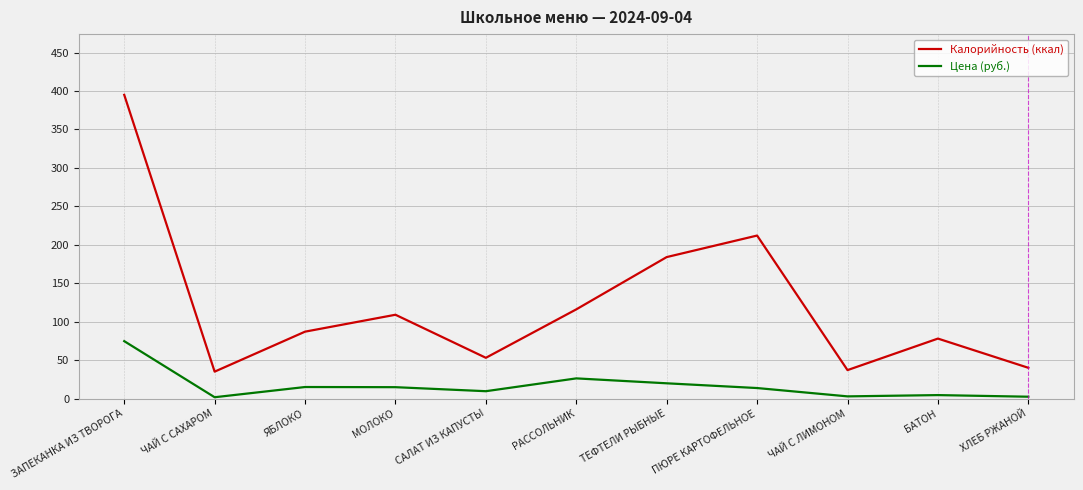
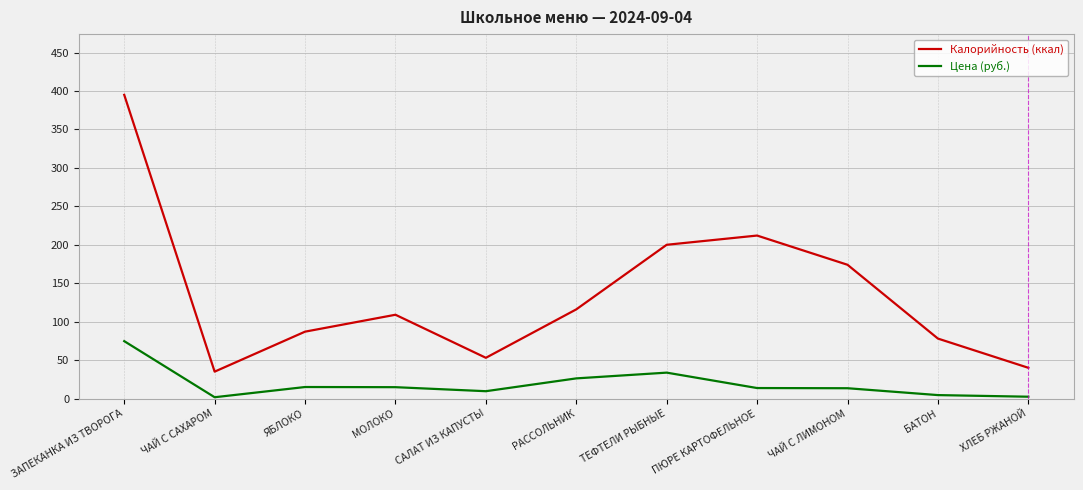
  {
    "Калорийность (ккал)": {
      "ЗАПЕКАНКА ИЗ ТВОРОГА": 400,
      "ЧАЙ С САХАРОМ": 40,
      "ЯБЛОКО": 90,
      "МОЛОКО": 110,
      "САЛАТ ИЗ КАПУСТЫ": 50,
      "РАССОЛЬНИК": 120,
-     "ТЕФТЕЛИ РЫБНЫЕ": 180,
+     "ТЕФТЕЛИ РЫБНЫЕ": 200,
      "ПЮРЕ КАРТОФЕЛЬНОЕ": 210,
-     "ЧАЙ С ЛИМОНОМ": 40,
+     "ЧАЙ С ЛИМОНОМ": 170,
      "БАТОН": 80,
      "ХЛЕБ РЖАНОЙ": 40
    },
    "Цена (руб.)": {
      "ЗАПЕКАНКА ИЗ ТВОРОГА": 70,
      "ЧАЙ С САХАРОМ": 0,
      "ЯБЛОКО": 20,
      "МОЛОКО": 10,
      "САЛАТ ИЗ КАПУСТЫ": 10,
      "РАССОЛЬНИК": 30,
-     "ТЕФТЕЛИ РЫБНЫЕ": 20,
+     "ТЕФТЕЛИ РЫБНЫЕ": 30,
      "ПЮРЕ КАРТОФЕЛЬНОЕ": 10,
-     "ЧАЙ С ЛИМОНОМ": 0,
+     "ЧАЙ С ЛИМОНОМ": 10,
      "БАТОН": 0,
      "ХЛЕБ РЖАНОЙ": 0
    }
  }
